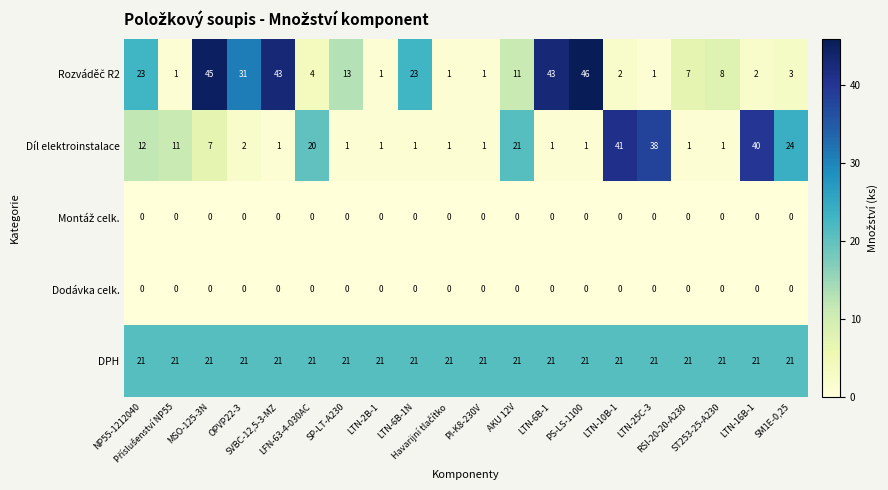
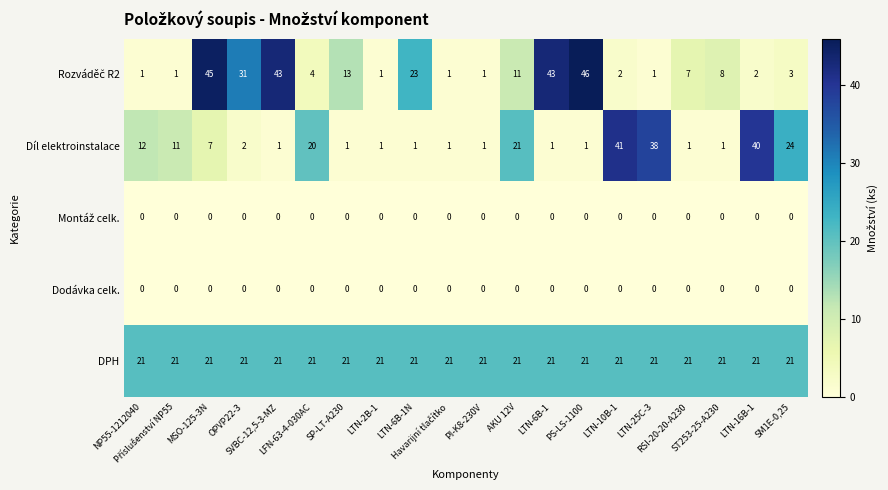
  {
    "Rozváděč R2": {
-     "NP55-1212040": 23,
+     "NP55-1212040": 1,
      "Příslušenství NP55": 1,
      "MSO-125-3N": 45,
      "OPVP22-3": 31,
      "SVBC-12,5-3-MZ": 43,
      "LFN-63-4-030AC": 4,
      "SP-LT-A230": 13,
      "LTN-2B-1": 1,
      "LTN-6B-1N": 23,
      "Havarijní tlačítko": 1,
      "PI-K8-230V": 1,
      "AKU 12V": 11,
      "LTN-6B-1": 43,
      "PS-LS-1100": 46,
      "LTN-10B-1": 2,
      "LTN-25C-3": 1,
      "RSI-20-20-A230": 7,
      "ST253-25-A230": 8,
      "LTN-16B-1": 2,
      "SM1E-0,25": 3
    },
    "Díl elektroinstalace": {
      "NP55-1212040": 12,
      "Příslušenství NP55": 11,
      "MSO-125-3N": 7,
      "OPVP22-3": 2,
      "SVBC-12,5-3-MZ": 1,
      "LFN-63-4-030AC": 20,
      "SP-LT-A230": 1,
      "LTN-2B-1": 1,
      "LTN-6B-1N": 1,
      "Havarijní tlačítko": 1,
      "PI-K8-230V": 1,
      "AKU 12V": 21,
      "LTN-6B-1": 1,
      "PS-LS-1100": 1,
      "LTN-10B-1": 41,
      "LTN-25C-3": 38,
      "RSI-20-20-A230": 1,
      "ST253-25-A230": 1,
      "LTN-16B-1": 40,
      "SM1E-0,25": 24
    },
    "Montáž celk.": {
      "NP55-1212040": 0,
      "Příslušenství NP55": 0,
      "MSO-125-3N": 0,
      "OPVP22-3": 0,
      "SVBC-12,5-3-MZ": 0,
      "LFN-63-4-030AC": 0,
      "SP-LT-A230": 0,
      "LTN-2B-1": 0,
      "LTN-6B-1N": 0,
      "Havarijní tlačítko": 0,
      "PI-K8-230V": 0,
      "AKU 12V": 0,
      "LTN-6B-1": 0,
      "PS-LS-1100": 0,
      "LTN-10B-1": 0,
      "LTN-25C-3": 0,
      "RSI-20-20-A230": 0,
      "ST253-25-A230": 0,
      "LTN-16B-1": 0,
      "SM1E-0,25": 0
    },
    "Dodávka celk.": {
      "NP55-1212040": 0,
      "Příslušenství NP55": 0,
      "MSO-125-3N": 0,
      "OPVP22-3": 0,
      "SVBC-12,5-3-MZ": 0,
      "LFN-63-4-030AC": 0,
      "SP-LT-A230": 0,
      "LTN-2B-1": 0,
      "LTN-6B-1N": 0,
      "Havarijní tlačítko": 0,
      "PI-K8-230V": 0,
      "AKU 12V": 0,
      "LTN-6B-1": 0,
      "PS-LS-1100": 0,
      "LTN-10B-1": 0,
      "LTN-25C-3": 0,
      "RSI-20-20-A230": 0,
      "ST253-25-A230": 0,
      "LTN-16B-1": 0,
      "SM1E-0,25": 0
    },
    "DPH": {
      "NP55-1212040": 21,
      "Příslušenství NP55": 21,
      "MSO-125-3N": 21,
      "OPVP22-3": 21,
      "SVBC-12,5-3-MZ": 21,
      "LFN-63-4-030AC": 21,
      "SP-LT-A230": 21,
      "LTN-2B-1": 21,
      "LTN-6B-1N": 21,
      "Havarijní tlačítko": 21,
      "PI-K8-230V": 21,
      "AKU 12V": 21,
      "LTN-6B-1": 21,
      "PS-LS-1100": 21,
      "LTN-10B-1": 21,
      "LTN-25C-3": 21,
      "RSI-20-20-A230": 21,
      "ST253-25-A230": 21,
      "LTN-16B-1": 21,
      "SM1E-0,25": 21
    }
  }
